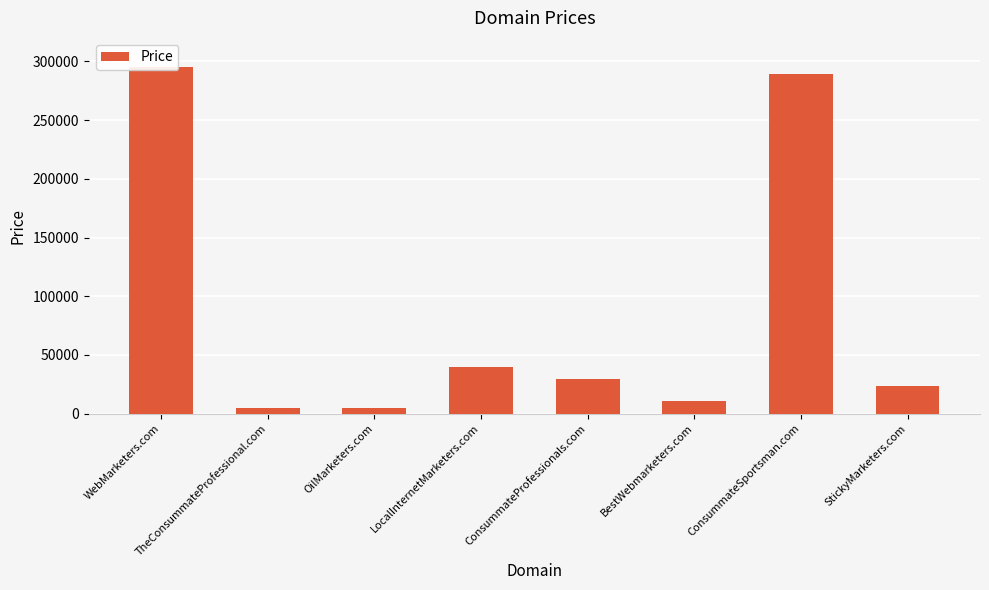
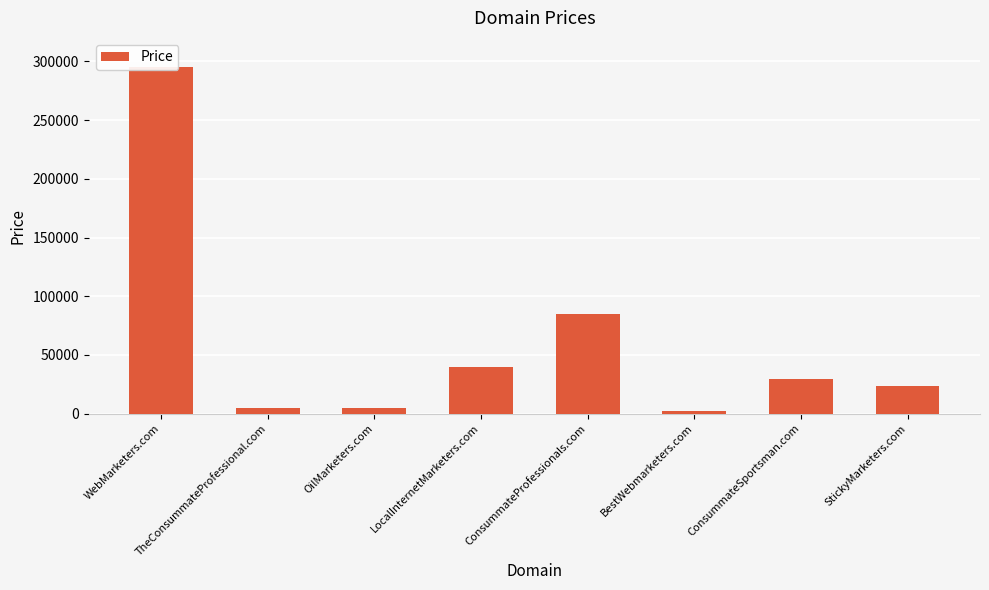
  {
    "TheConsummateProfessional.com": 5000,
    "OilMarketers.com": 5000,
    "LocalInternetMarketers.com": 40000,
-   "ConsummateProfessionals.com": 30000,
-   "BestWebmarketers.com": 10000,
-   "ConsummateSportsman.com": 289000,
+   "ConsummateProfessionals.com": 85000,
+   "BestWebmarketers.com": 2000,
+   "ConsummateSportsman.com": 30000,
    "StickyMarketers.com": 23000
  }
